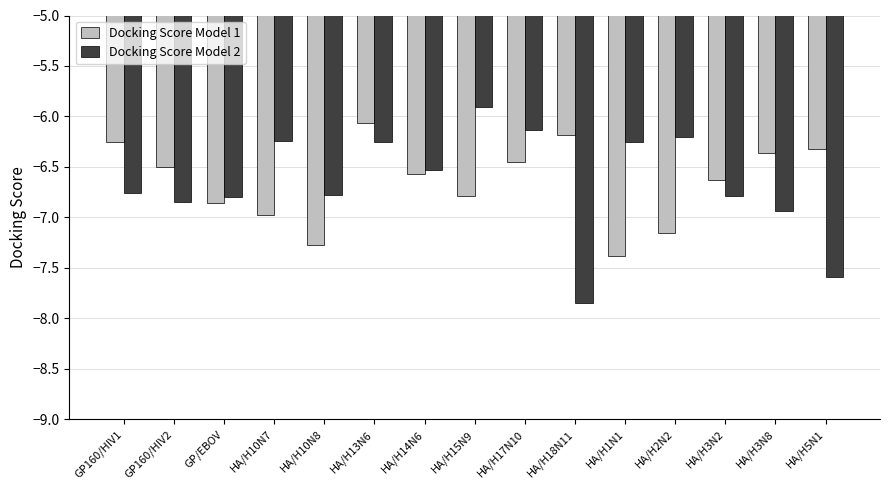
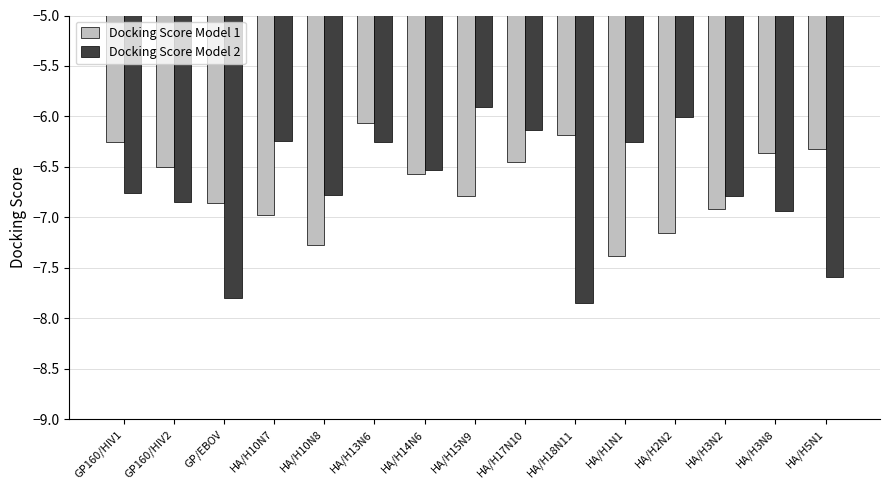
  {
    "Docking Score Model 1": {
      "GP160/HIV1": -6.25,
      "GP160/HIV2": -6.50,
      "GP/EBOV": -6.86,
      "HA/H10N7": -6.98,
      "HA/H10N8": -7.27,
      "HA/H13N6": -6.06,
      "HA/H14N6": -6.57,
      "HA/H15N9": -6.79,
      "HA/H17N10": -6.45,
      "HA/H18N11": -6.18,
      "HA/H1N1": -7.38,
      "HA/H2N2": -7.15,
-     "HA/H3N2": -6.63,
+     "HA/H3N2": -6.92,
      "HA/H3N8": -6.36,
      "HA/H5N1": -6.32
    },
    "Docking Score Model 2": {
      "GP160/HIV1": -6.76,
      "GP160/HIV2": -6.85,
-     "GP/EBOV": -6.8,
+     "GP/EBOV": -7.8,
      "HA/H10N7": -6.24,
      "HA/H10N8": -6.78,
      "HA/H13N6": -6.25,
      "HA/H14N6": -6.53,
      "HA/H15N9": -5.91,
      "HA/H17N10": -6.13,
      "HA/H18N11": -7.85,
      "HA/H1N1": -6.25,
-     "HA/H2N2": -6.20,
+     "HA/H2N2": -6.01,
      "HA/H3N2": -6.79,
      "HA/H3N8": -6.94,
      "HA/H5N1": -7.59
    }
  }
